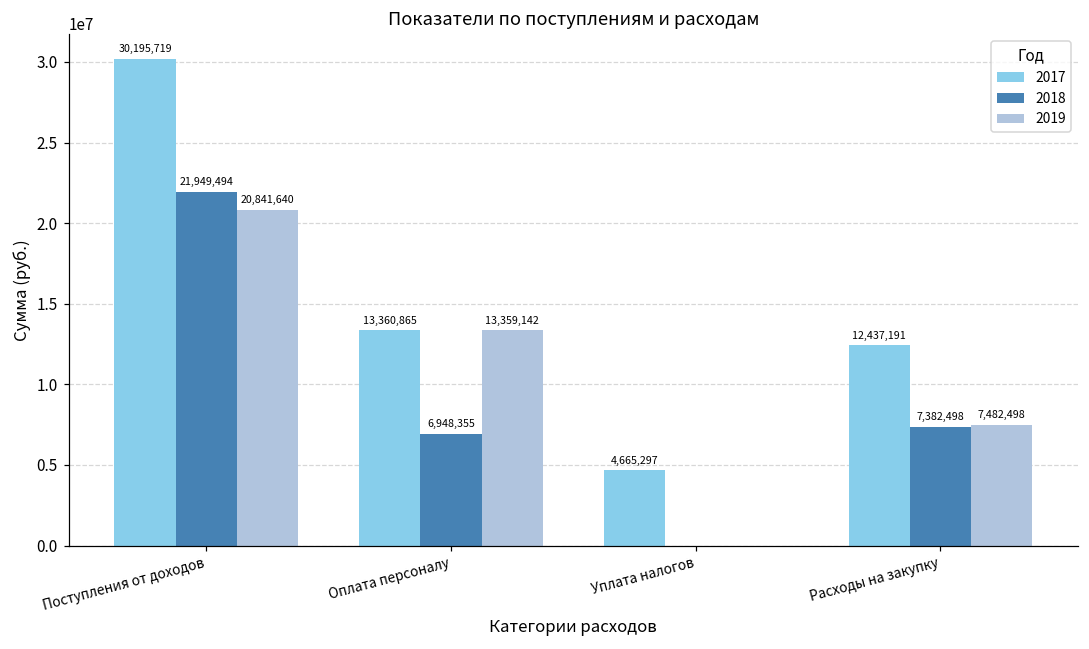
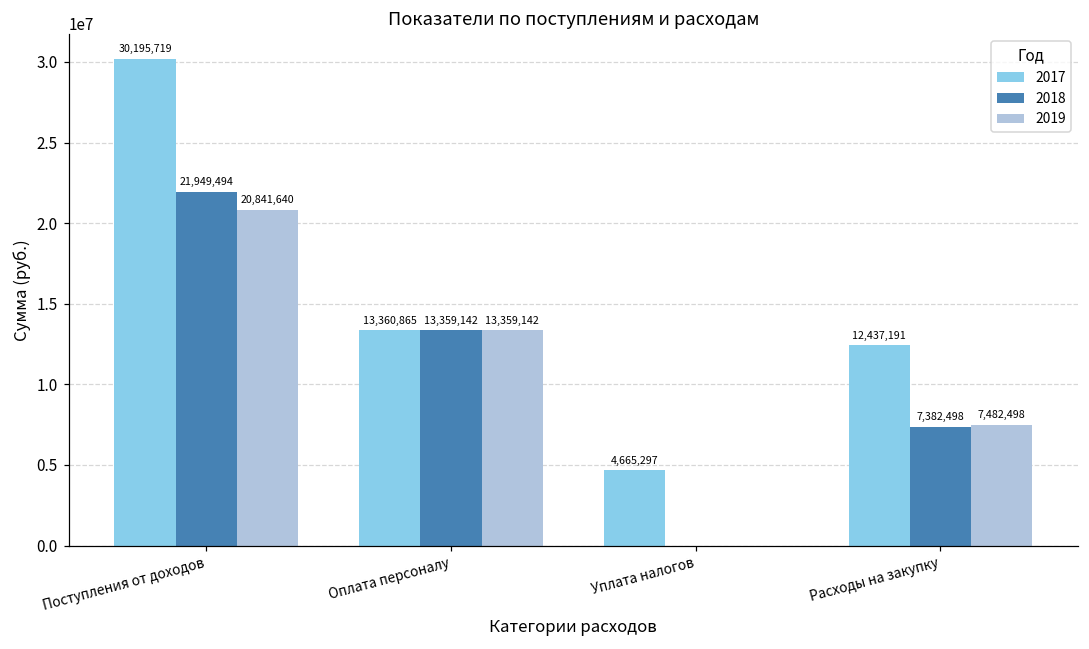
  {
    "2018": {
      "Поступления от доходов": "21,949,494",
-     "Оплата персоналу": "6,948,355",
+     "Оплата персоналу": "13,359,142",
      "Расходы на закупку": "7,382,498"
    }
  }
